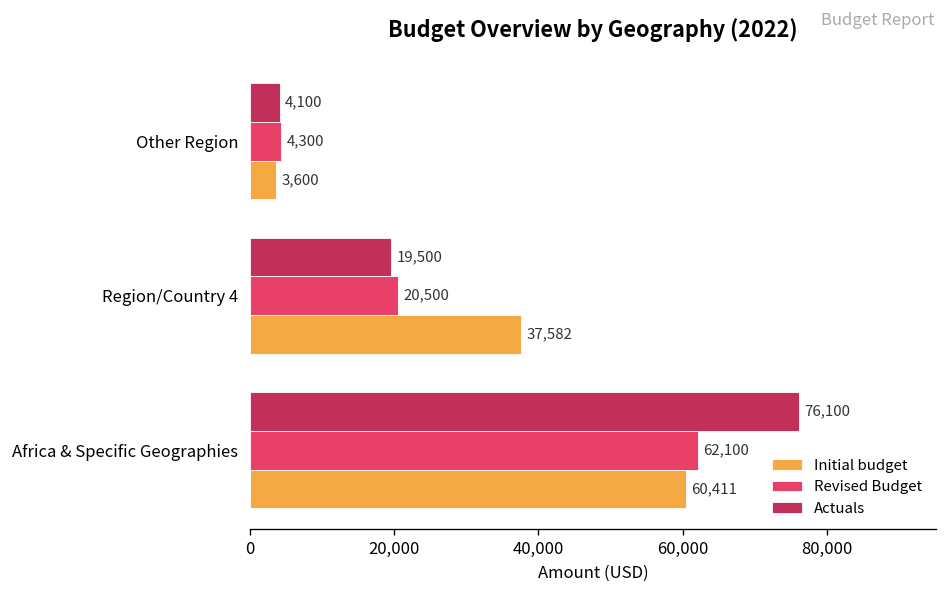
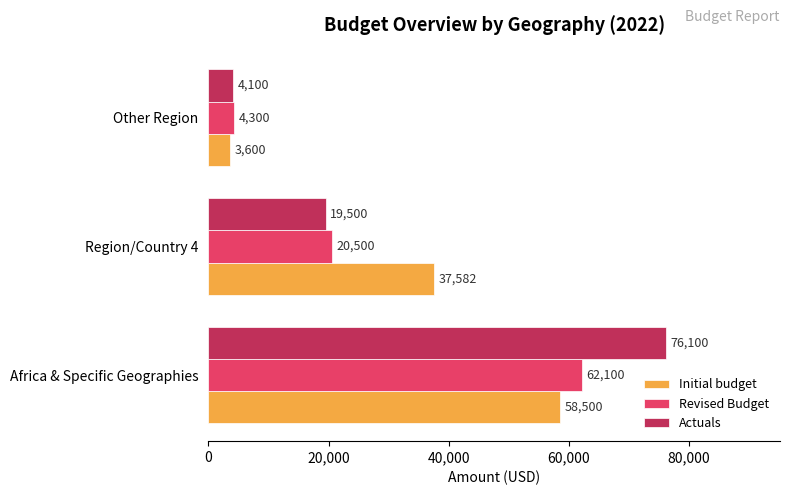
  {
    "Initial budget": {
      "Other Region": "3,600",
      "Region/Country 4": "37,582",
-     "Africa & Specific Geographies": "60,411"
+     "Africa & Specific Geographies": "58,500"
    }
  }
